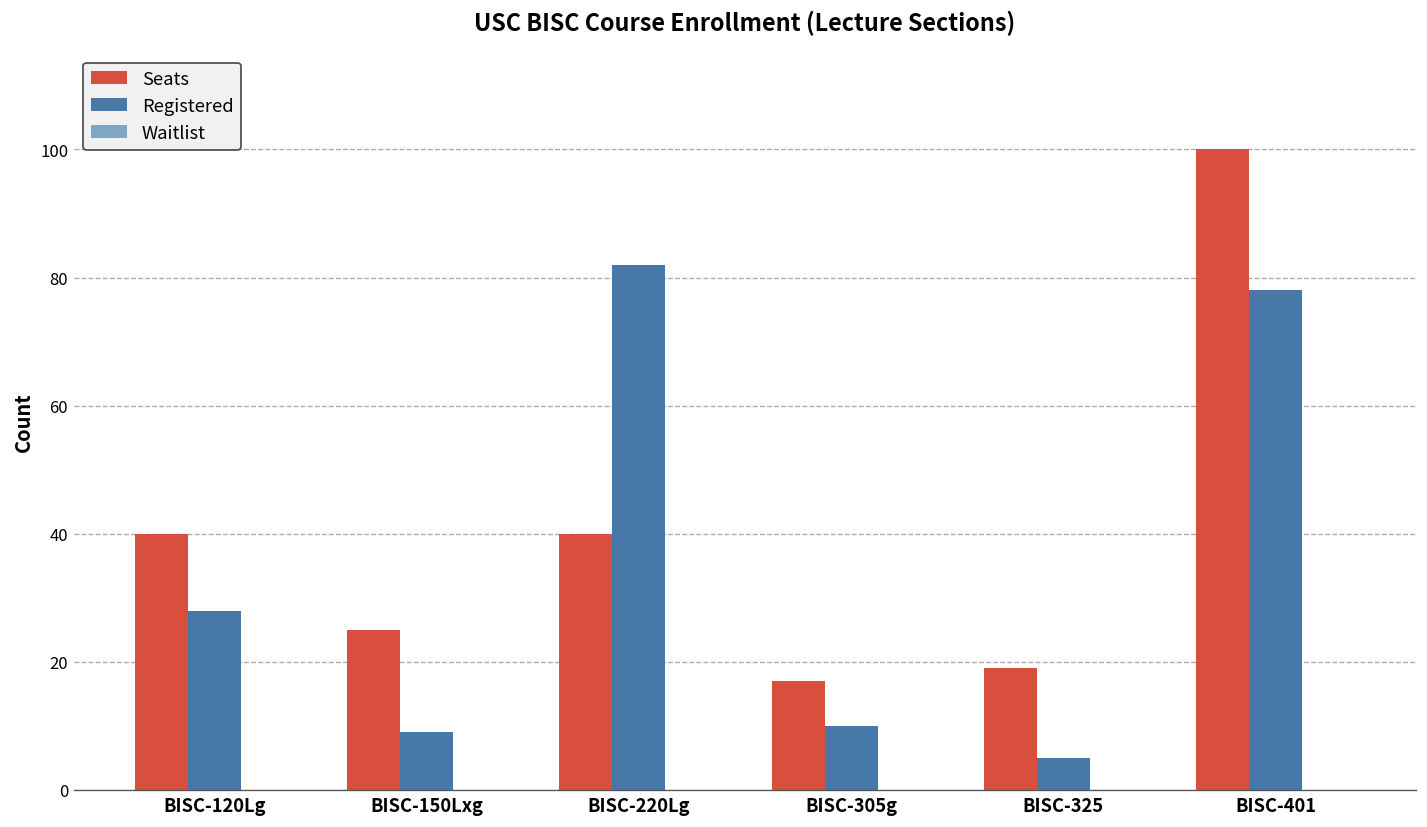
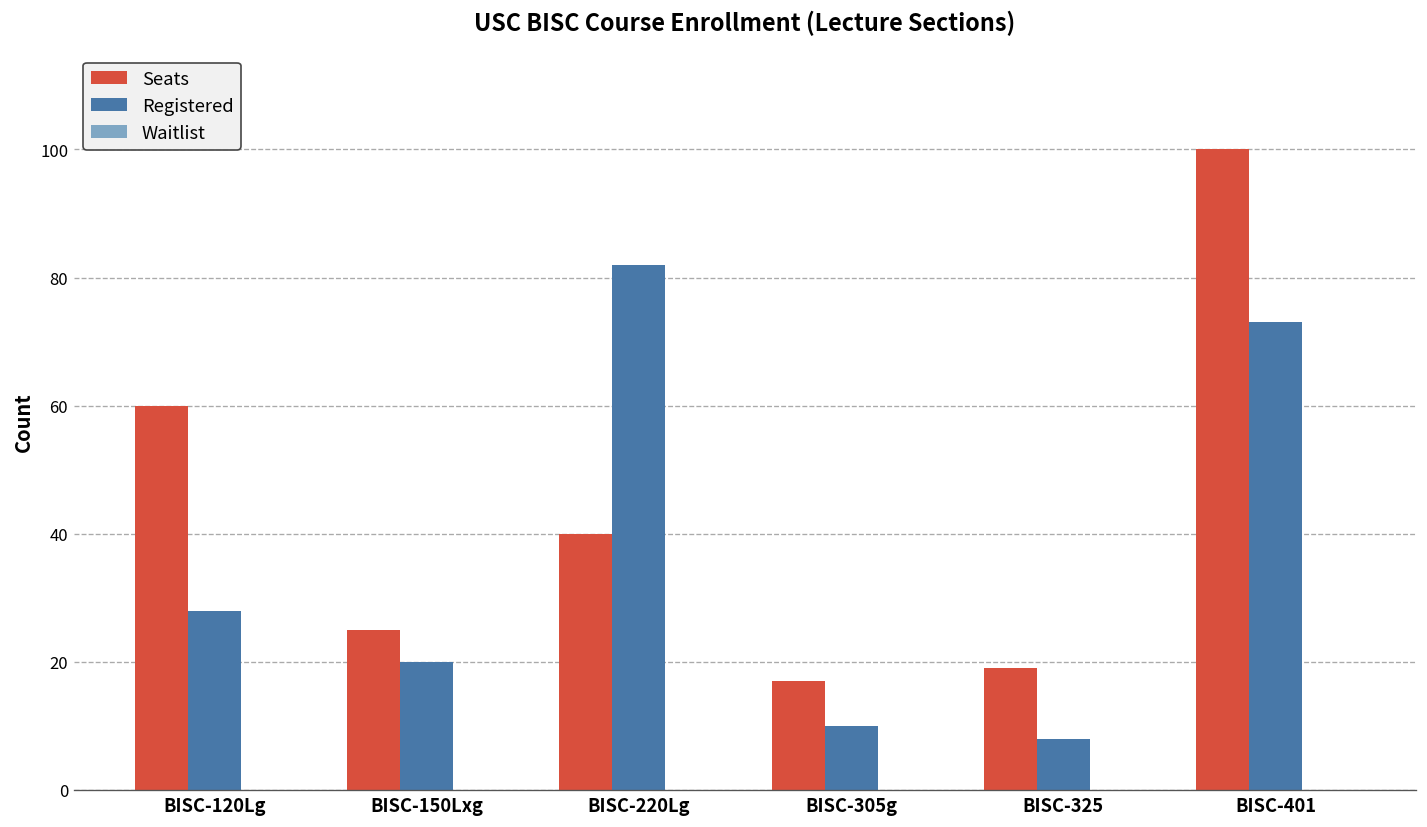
  {
    "Seats": {
-     "BISC-120Lg": 40,
+     "BISC-120Lg": 60,
      "BISC-150Lxg": 25,
      "BISC-220Lg": 40,
      "BISC-305g": 17,
      "BISC-325": 19,
      "BISC-401": 100
    },
    "Registered": {
      "BISC-120Lg": 28,
-     "BISC-150Lxg": 9,
+     "BISC-150Lxg": 20,
      "BISC-220Lg": 82,
      "BISC-305g": 10,
-     "BISC-325": 5,
-     "BISC-401": 78
+     "BISC-325": 8,
+     "BISC-401": 73
    },
    "Waitlist": {
      "BISC-120Lg": 0,
      "BISC-150Lxg": 0,
      "BISC-220Lg": 0,
      "BISC-305g": 0,
      "BISC-325": 0,
      "BISC-401": 0
    }
  }
